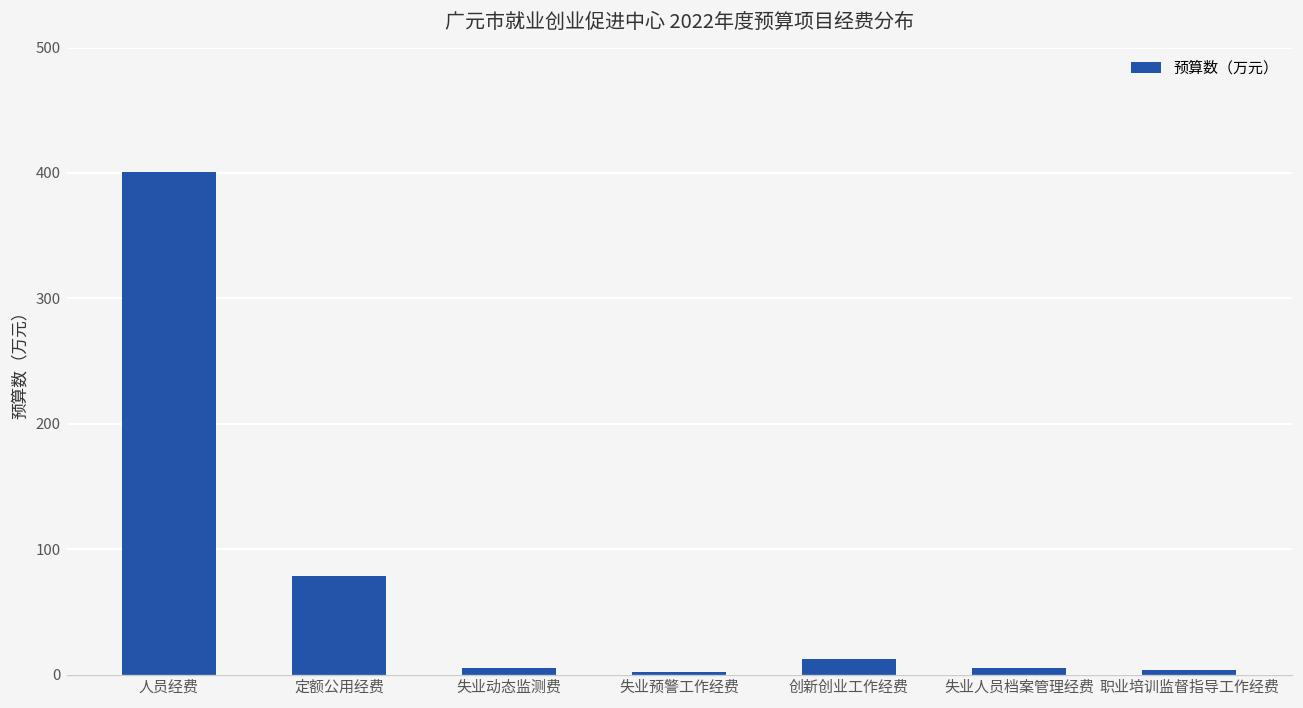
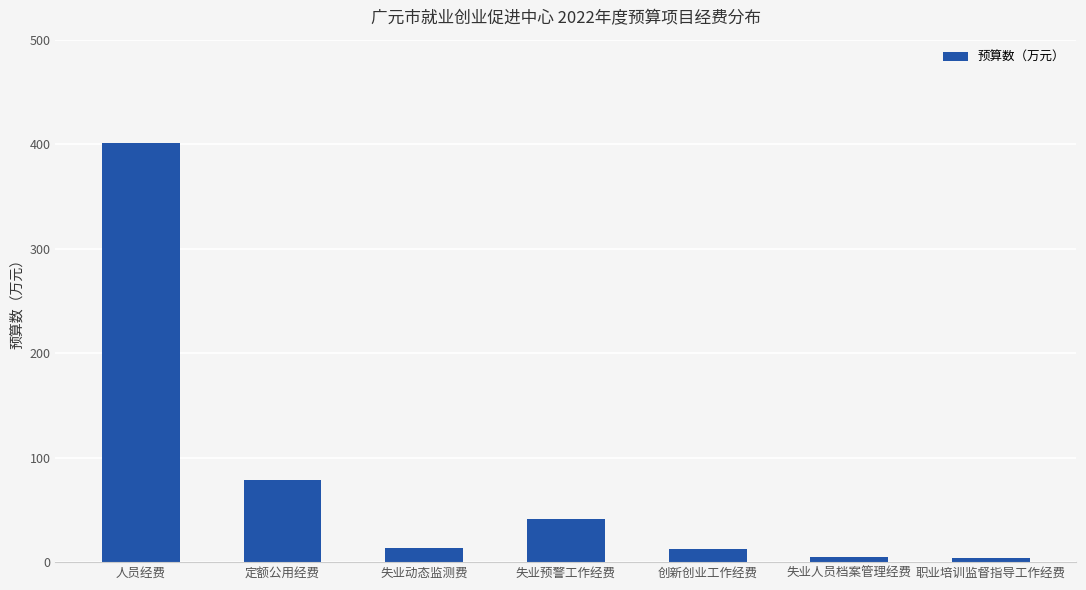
  {
    "人员经费": 401,
    "定额公用经费": 79,
-   "失业动态监测费": 5,
-   "失业预警工作经费": 2,
+   "失业动态监测费": 13,
+   "失业预警工作经费": 41,
    "创新创业工作经费": 12,
    "失业人员档案管理经费": 5,
    "职业培训监督指导工作经费": 4
  }
